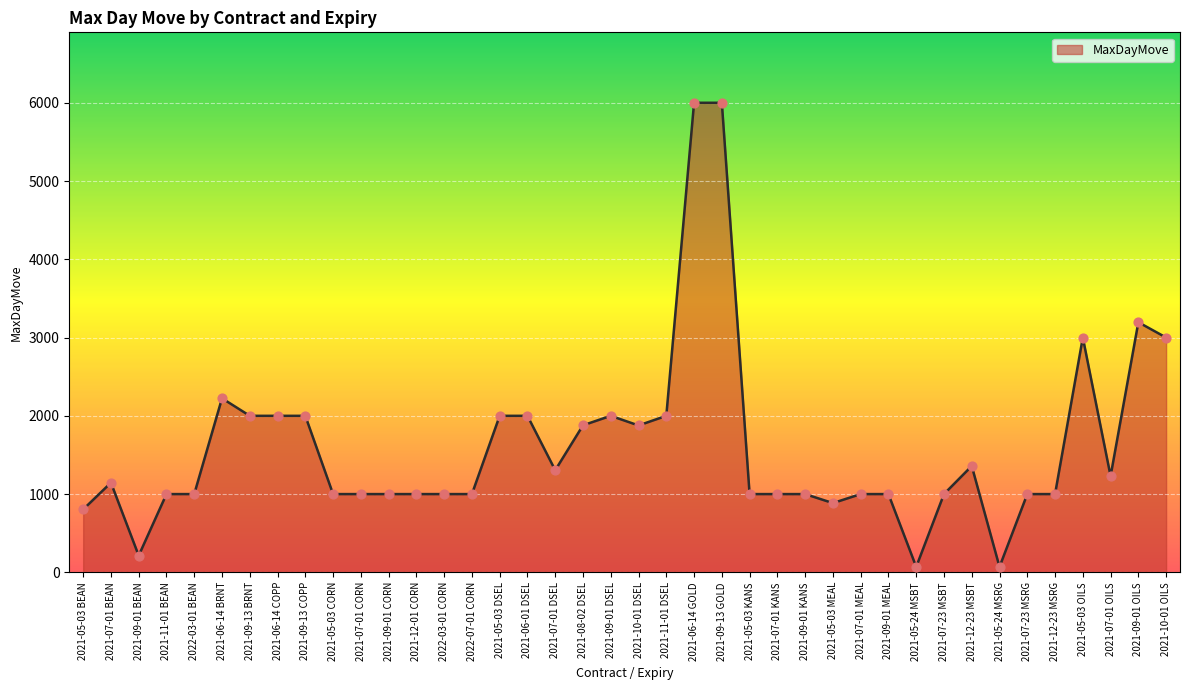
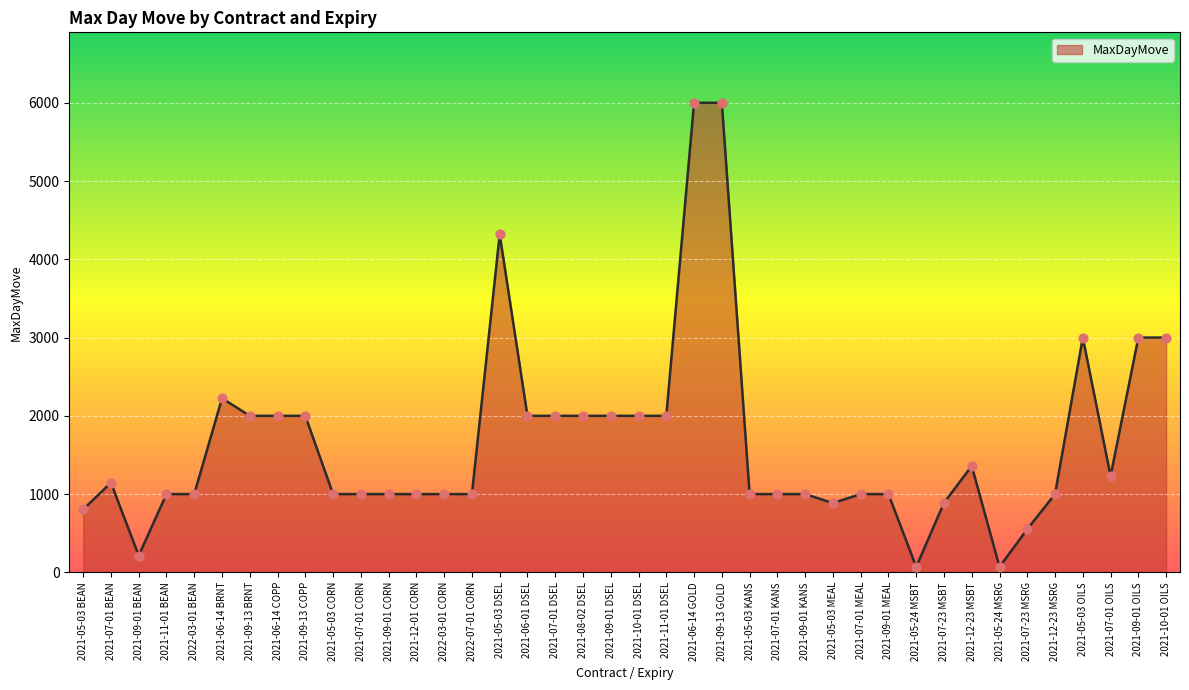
  {
    "2021-05-03 BEAN": 800,
    "2021-07-01 BEAN": 1100,
    "2021-09-01 BEAN": 200,
    "2021-11-01 BEAN": 1000,
    "2022-03-01 BEAN": 1000,
    "2021-06-14 BRNT": 2200,
    "2021-09-13 BRNT": 2000,
    "2021-06-14 COPP": 2000,
    "2021-09-13 COPP": 2000,
    "2021-05-03 CORN": 1000,
    "2021-07-01 CORN": 1000,
    "2021-09-01 CORN": 1000,
    "2021-12-01 CORN": 1000,
    "2022-03-01 CORN": 1000,
    "2022-07-01 CORN": 1000,
-   "2021-05-03 DSEL": 2000,
+   "2021-05-03 DSEL": 4300,
    "2021-06-01 DSEL": 2000,
-   "2021-07-01 DSEL": 1300,
-   "2021-08-02 DSEL": 1900,
+   "2021-07-01 DSEL": 2000,
+   "2021-08-02 DSEL": 2000,
    "2021-09-01 DSEL": 2000,
-   "2021-10-01 DSEL": 1900,
+   "2021-10-01 DSEL": 2000,
    "2021-11-01 DSEL": 2000,
    "2021-06-14 GOLD": 6000,
    "2021-09-13 GOLD": 6000,
    "2021-05-03 KANS": 1000,
    "2021-07-01 KANS": 1000,
    "2021-09-01 KANS": 1000,
    "2021-05-03 MEAL": 900,
    "2021-07-01 MEAL": 1000,
    "2021-09-01 MEAL": 1000,
    "2021-05-24 MSBT": 100,
-   "2021-07-23 MSBT": 1000,
+   "2021-07-23 MSBT": 900,
    "2021-12-23 MSBT": 1400,
    "2021-05-24 MSRG": 100,
-   "2021-07-23 MSRG": 1000,
+   "2021-07-23 MSRG": 600,
    "2021-12-23 MSRG": 1000,
    "2021-05-03 OILS": 3000,
    "2021-07-01 OILS": 1200,
-   "2021-09-01 OILS": 3200,
+   "2021-09-01 OILS": 3000,
    "2021-10-01 OILS": 3000
  }
